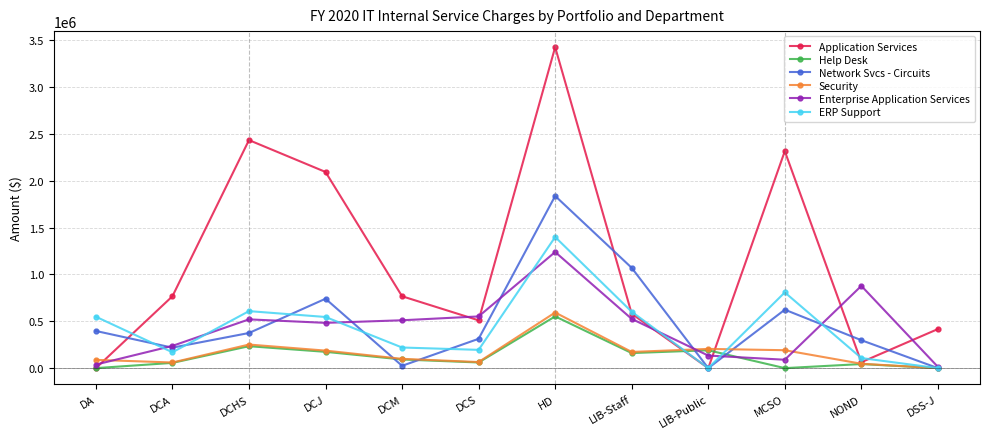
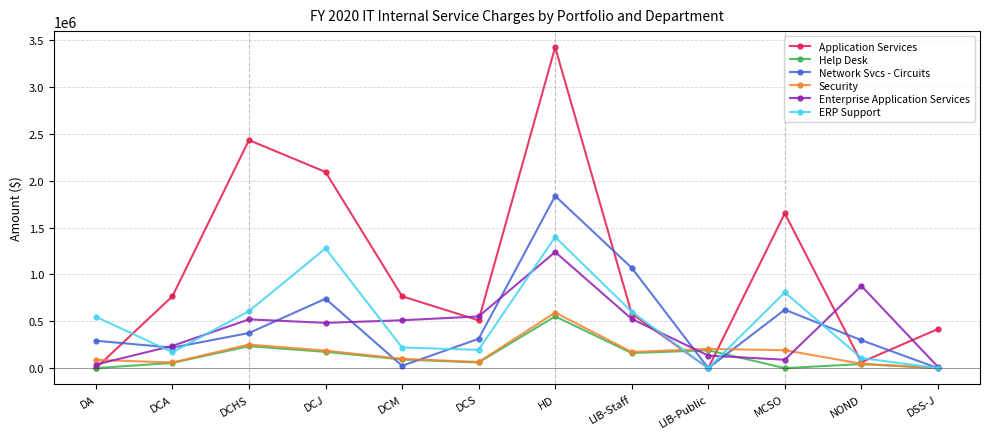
  {
    "Application Services": {
      "DCA": 800000,
      "DCHS": 2400000,
      "DCJ": 2100000,
      "DCM": 800000,
      "DCS": 500000,
      "HD": 3400000,
-     "MCSO": 2300000,
+     "MCSO": 1700000,
      "DSS-J": 400000
    },
    "Help Desk": {
      "HD": 600000,
      "MCSO": 0
    },
    "Network Svcs - Circuits": {
-     "DA": 400000,
+     "DA": 300000,
      "DCHS": 400000,
      "DCJ": 700000,
      "DCM": 0,
      "DCS": 300000,
      "HD": 1800000,
      "LIB-Staff": 1100000,
      "MCSO": 600000,
      "NOND": 300000
    },
    "Security": {
      "DA": 100000,
      "HD": 600000,
      "MCSO": 200000
    },
    "Enterprise Application Services": {
      "DA": 0,
      "DCHS": 500000,
      "DCJ": 500000,
      "DCM": 500000,
      "DCS": 600000,
      "HD": 1200000,
      "LIB-Staff": 500000,
      "LIB-Public": 100000,
      "MCSO": 100000,
      "NOND": 900000
    },
    "ERP Support": {
      "DA": 500000,
      "DCA": 200000,
      "DCHS": 600000,
-     "DCJ": 500000,
+     "DCJ": 1300000,
      "DCM": 200000,
      "DCS": 200000,
      "HD": 1400000,
      "MCSO": 800000,
      "NOND": 100000
    }
  }
